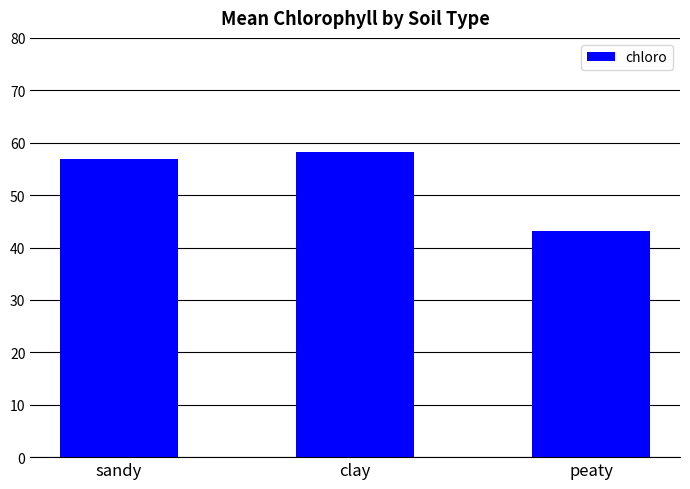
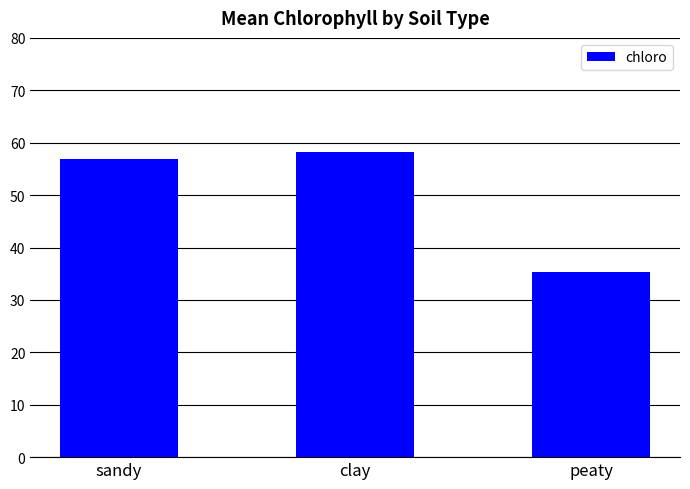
  {
    "sandy": 57,
    "clay": 58,
-   "peaty": 43
+   "peaty": 35
  }
